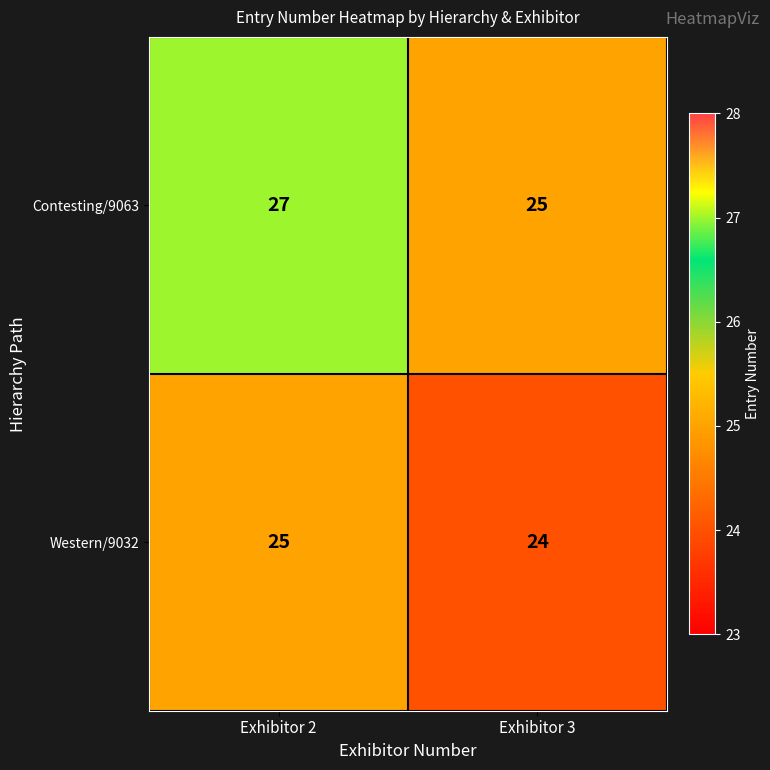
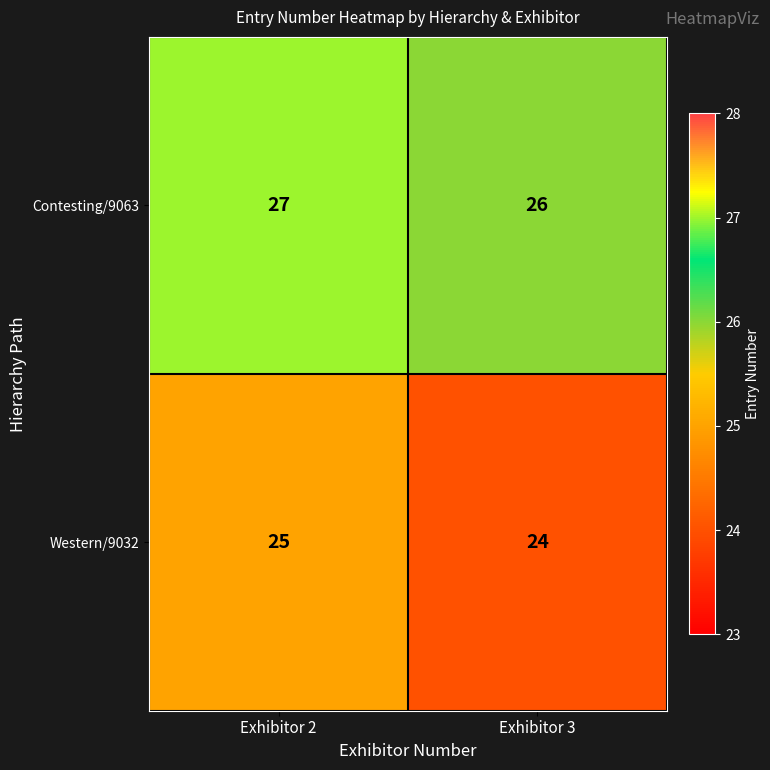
  {
    "Contesting/9063": {
      "Exhibitor 2": 27,
-     "Exhibitor 3": 25
+     "Exhibitor 3": 26
    },
    "Western/9032": {
      "Exhibitor 2": 25,
      "Exhibitor 3": 24
    }
  }
